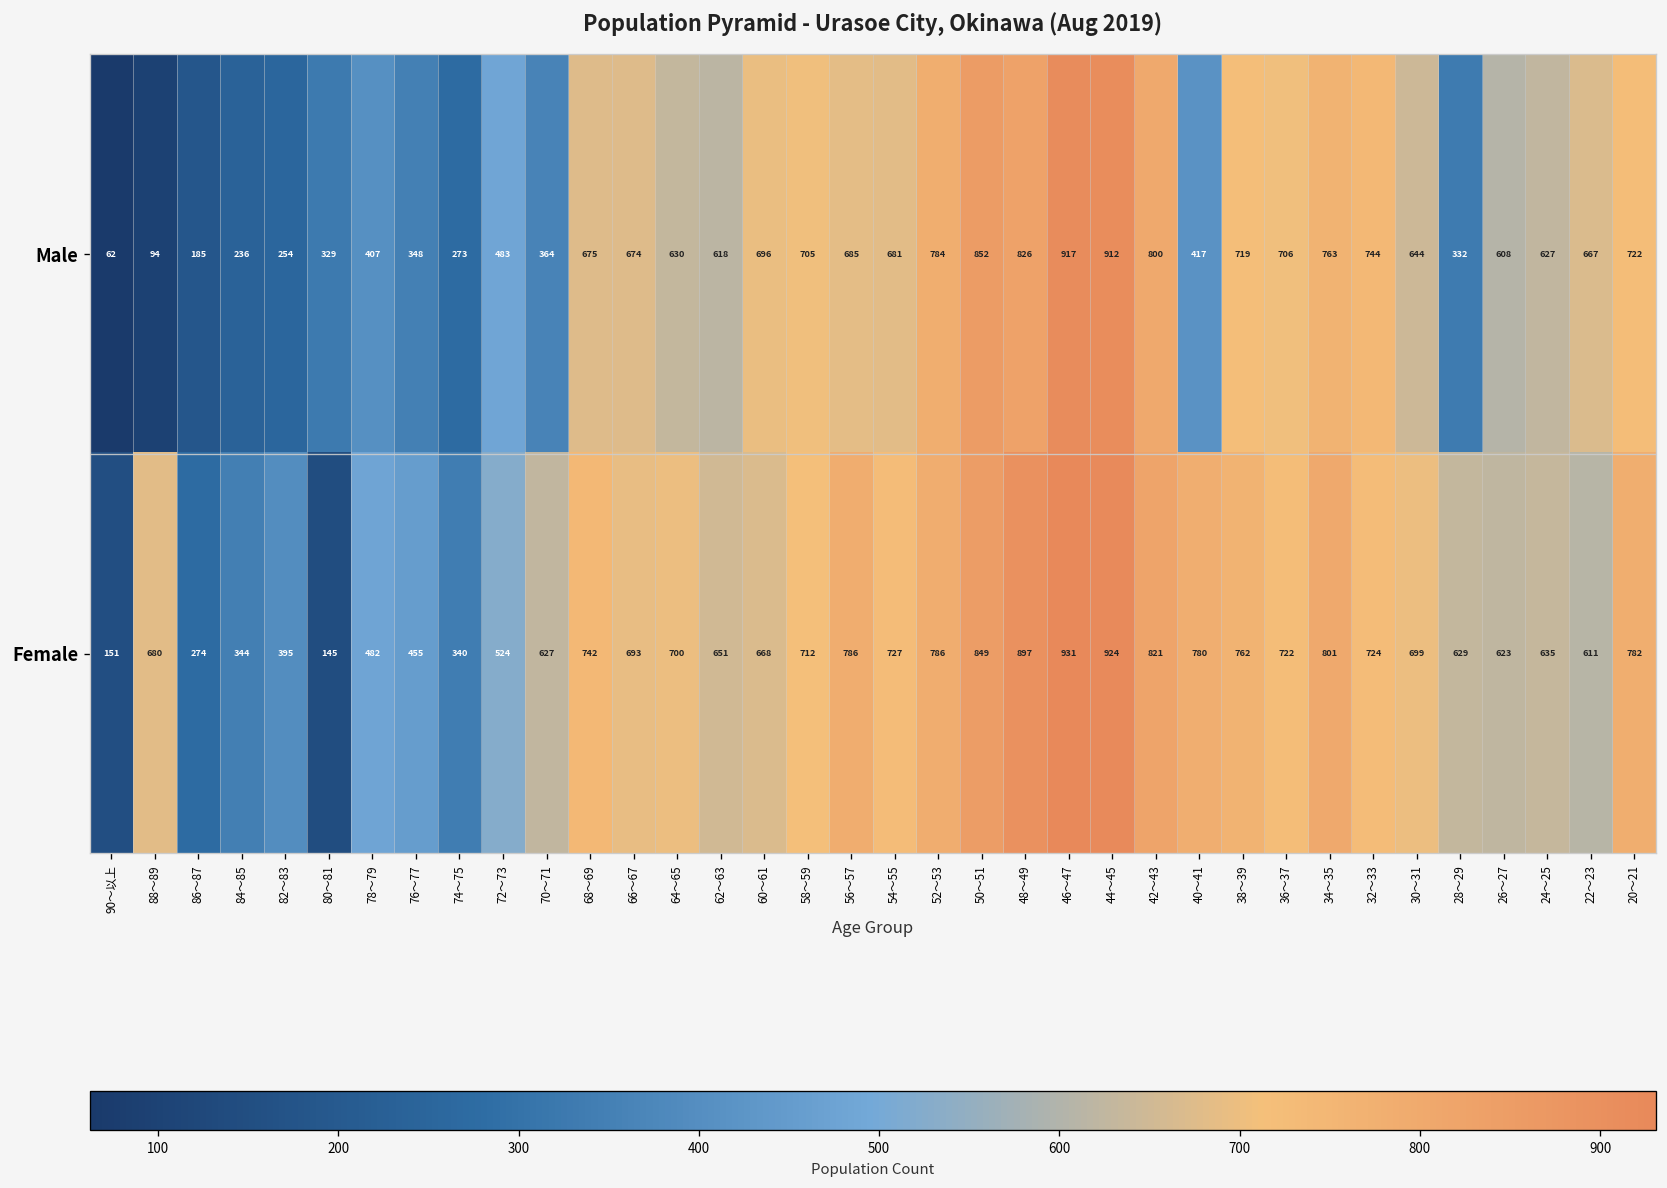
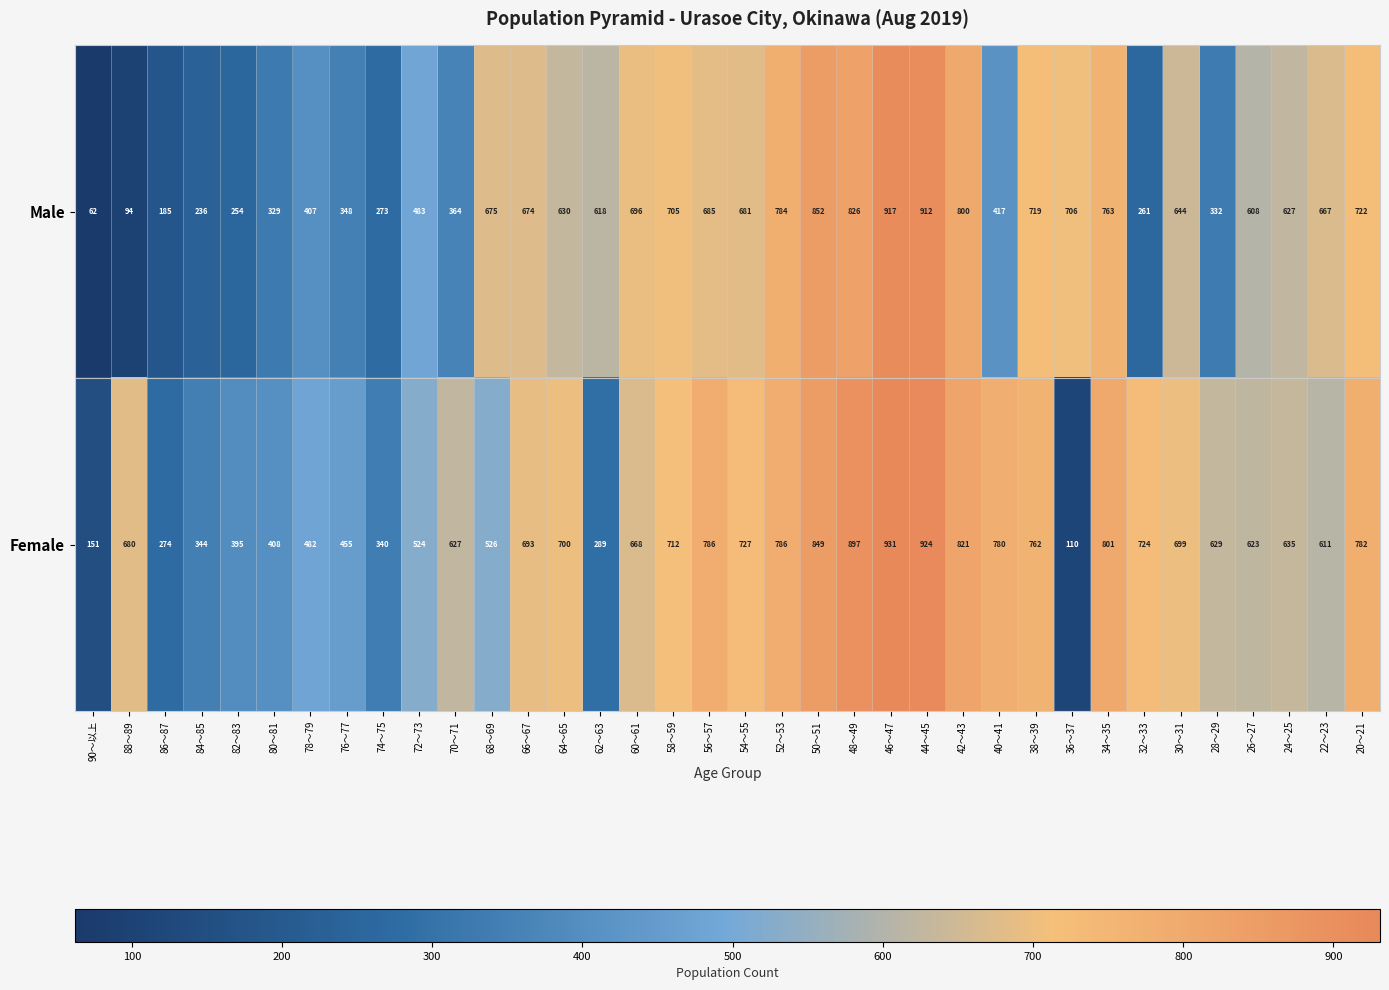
  {
    "Male": {
      "90～以上": 62,
      "88～89": 94,
      "86～87": 185,
      "84～85": 236,
      "82～83": 254,
      "80～81": 329,
      "78～79": 407,
      "76～77": 348,
      "74～75": 273,
      "72～73": 483,
      "70～71": 364,
      "68～69": 675,
      "66～67": 674,
      "64～65": 630,
      "62～63": 618,
      "60～61": 696,
      "58～59": 705,
      "56～57": 685,
      "54～55": 681,
      "52～53": 784,
      "50～51": 852,
      "48～49": 826,
      "46～47": 917,
      "44～45": 912,
      "42～43": 800,
      "40～41": 417,
      "38～39": 719,
      "36～37": 706,
      "34～35": 763,
-     "32～33": 744,
+     "32～33": 261,
      "30～31": 644,
      "28～29": 332,
      "26～27": 608,
      "24～25": 627,
      "22～23": 667,
      "20～21": 722
    },
    "Female": {
      "90～以上": 151,
      "88～89": 680,
      "86～87": 274,
      "84～85": 344,
      "82～83": 395,
-     "80～81": 145,
+     "80～81": 408,
      "78～79": 482,
      "76～77": 455,
      "74～75": 340,
      "72～73": 524,
      "70～71": 627,
-     "68～69": 742,
+     "68～69": 526,
      "66～67": 693,
      "64～65": 700,
-     "62～63": 651,
+     "62～63": 289,
      "60～61": 668,
      "58～59": 712,
      "56～57": 786,
      "54～55": 727,
      "52～53": 786,
      "50～51": 849,
      "48～49": 897,
      "46～47": 931,
      "44～45": 924,
      "42～43": 821,
      "40～41": 780,
      "38～39": 762,
-     "36～37": 722,
+     "36～37": 110,
      "34～35": 801,
      "32～33": 724,
      "30～31": 699,
      "28～29": 629,
      "26～27": 623,
      "24～25": 635,
      "22～23": 611,
      "20～21": 782
    }
  }
